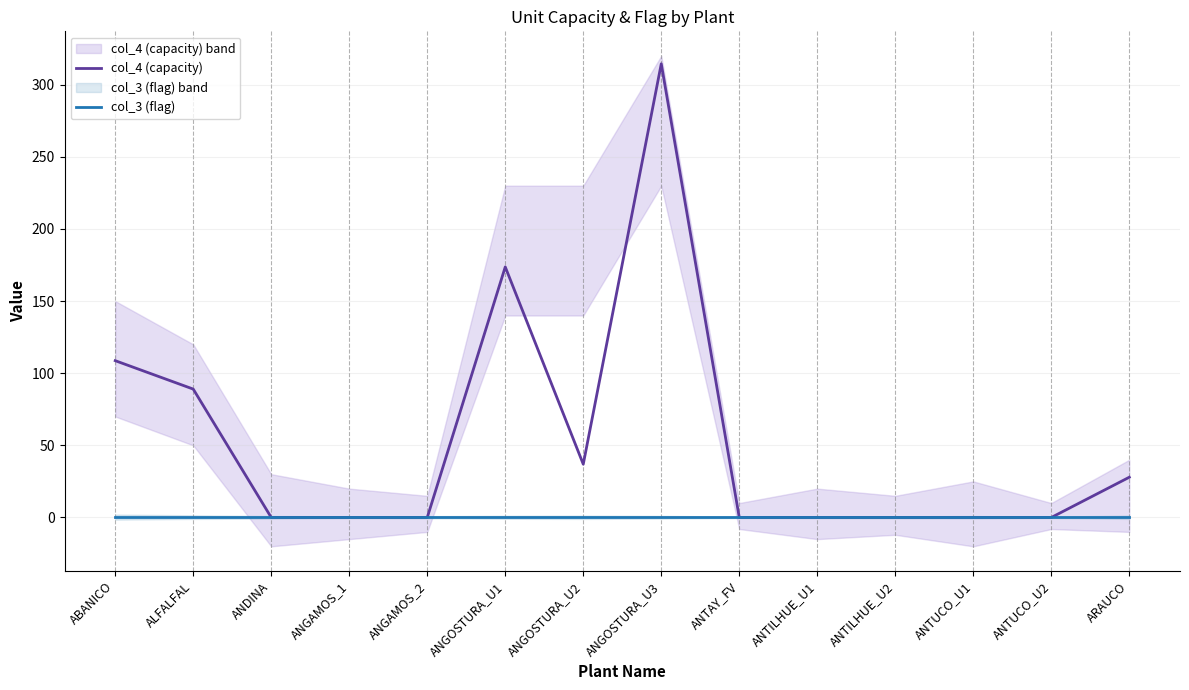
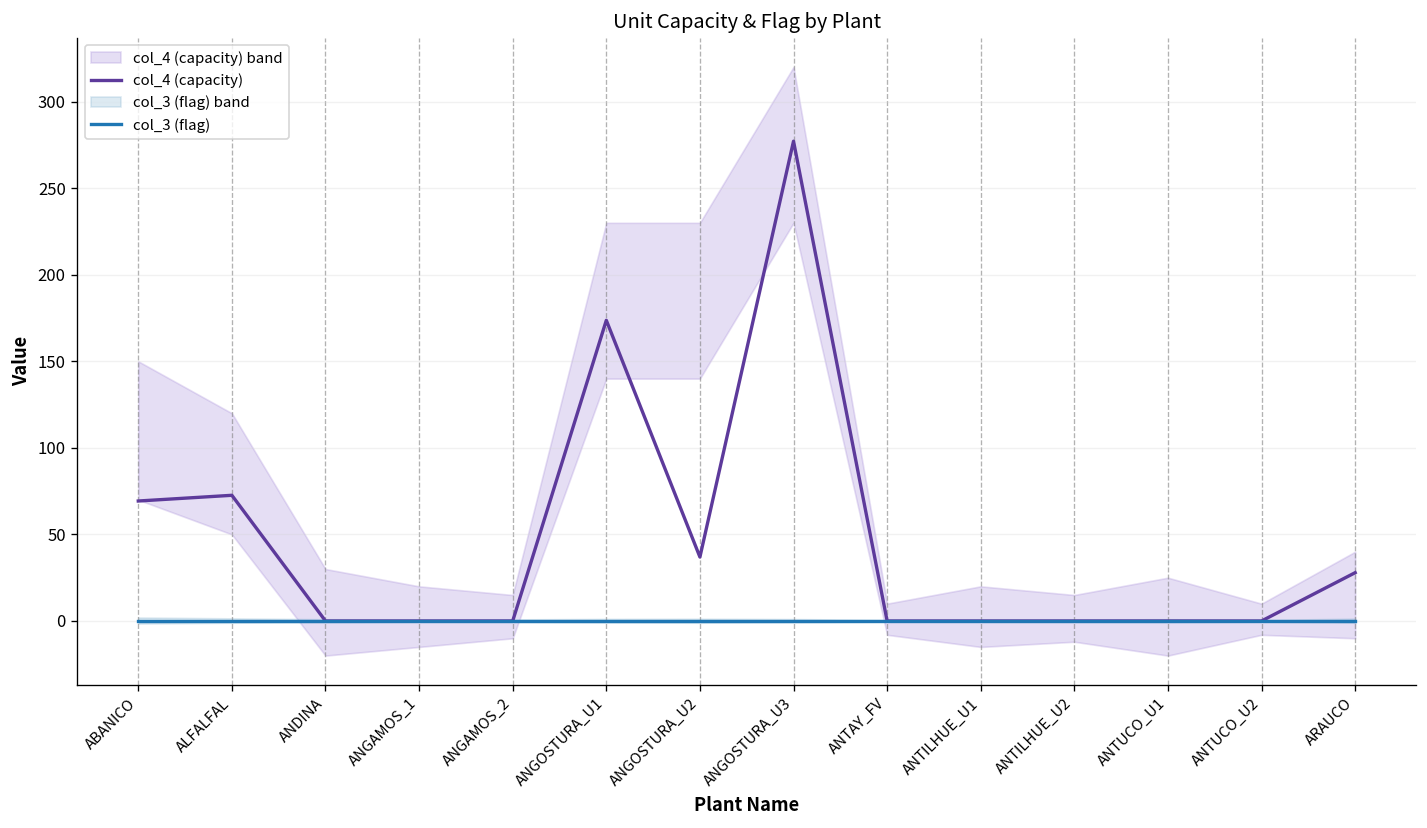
  {
    "col_4 (capacity)": {
-     "ABANICO": 109,
-     "ALFALFAL": 89,
+     "ABANICO": 69,
+     "ALFALFAL": 73,
      "ANGOSTURA_U1": 174,
      "ANGOSTURA_U2": 37,
-     "ANGOSTURA_U3": 314,
+     "ANGOSTURA_U3": 277,
      "ARAUCO": 28
    },
    "col_3 (flag)": {
      "ABANICO": 0
    }
  }
